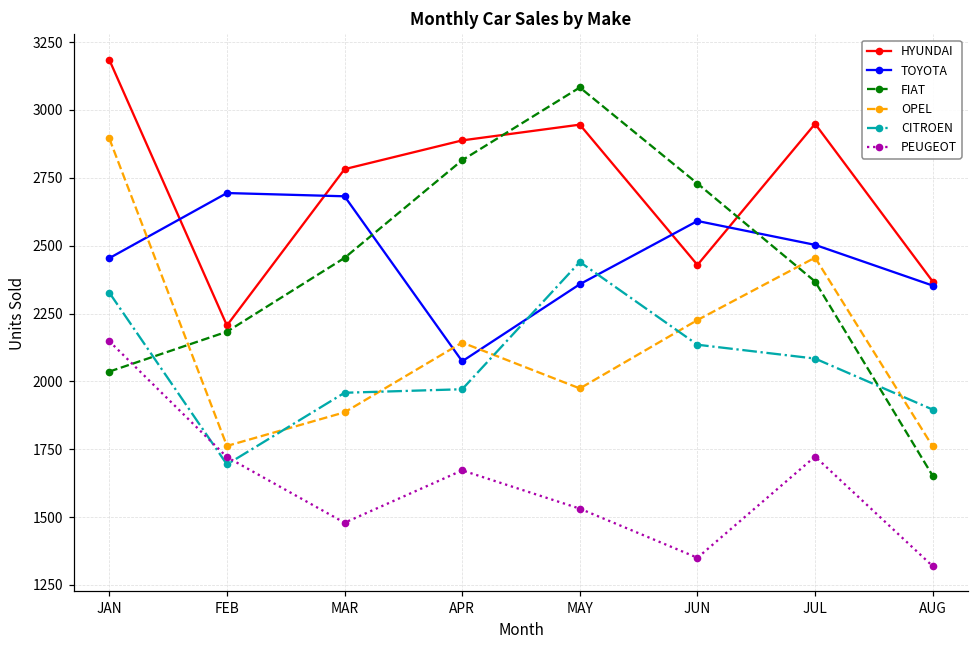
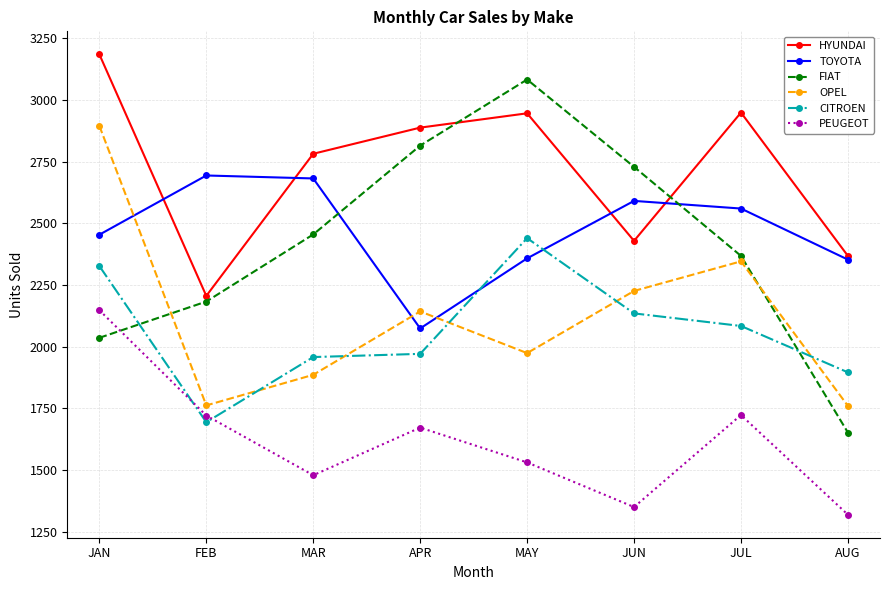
  {
    "HYUNDAI": {
      "JAN": 3190,
      "FEB": 2210,
      "MAR": 2780,
      "APR": 2890,
      "MAY": 2950,
      "JUN": 2430,
      "JUL": 2950,
      "AUG": 2370
    },
    "TOYOTA": {
      "JAN": 2450,
      "FEB": 2690,
      "MAR": 2680,
      "APR": 2070,
      "MAY": 2360,
      "JUN": 2590,
-     "JUL": 2500,
+     "JUL": 2560,
      "AUG": 2350
    },
    "FIAT": {
      "JAN": 2040,
      "FEB": 2180,
      "MAR": 2460,
      "APR": 2820,
      "MAY": 3080,
      "JUN": 2730,
      "JUL": 2370,
      "AUG": 1650
    },
    "OPEL": {
      "JAN": 2900,
      "FEB": 1760,
      "MAR": 1890,
      "APR": 2140,
      "MAY": 1970,
      "JUN": 2230,
-     "JUL": 2460,
+     "JUL": 2350,
      "AUG": 1760
    },
    "CITROEN": {
      "JAN": 2330,
      "FEB": 1690,
      "MAR": 1960,
      "APR": 1970,
      "MAY": 2440,
      "JUN": 2140,
      "JUL": 2080,
      "AUG": 1900
    },
    "PEUGEOT": {
      "JAN": 2150,
      "FEB": 1720,
      "MAR": 1480,
      "APR": 1670,
      "MAY": 1530,
      "JUN": 1350,
      "JUL": 1720,
      "AUG": 1320
    }
  }
